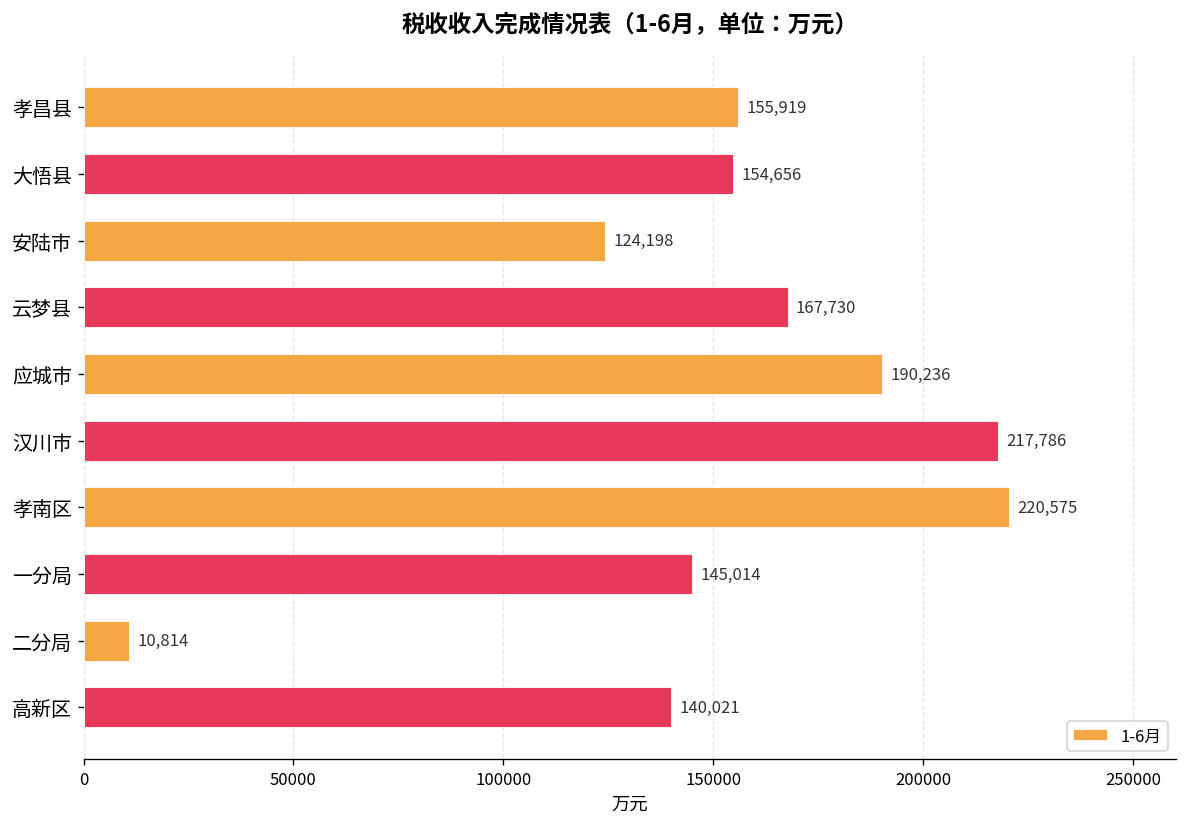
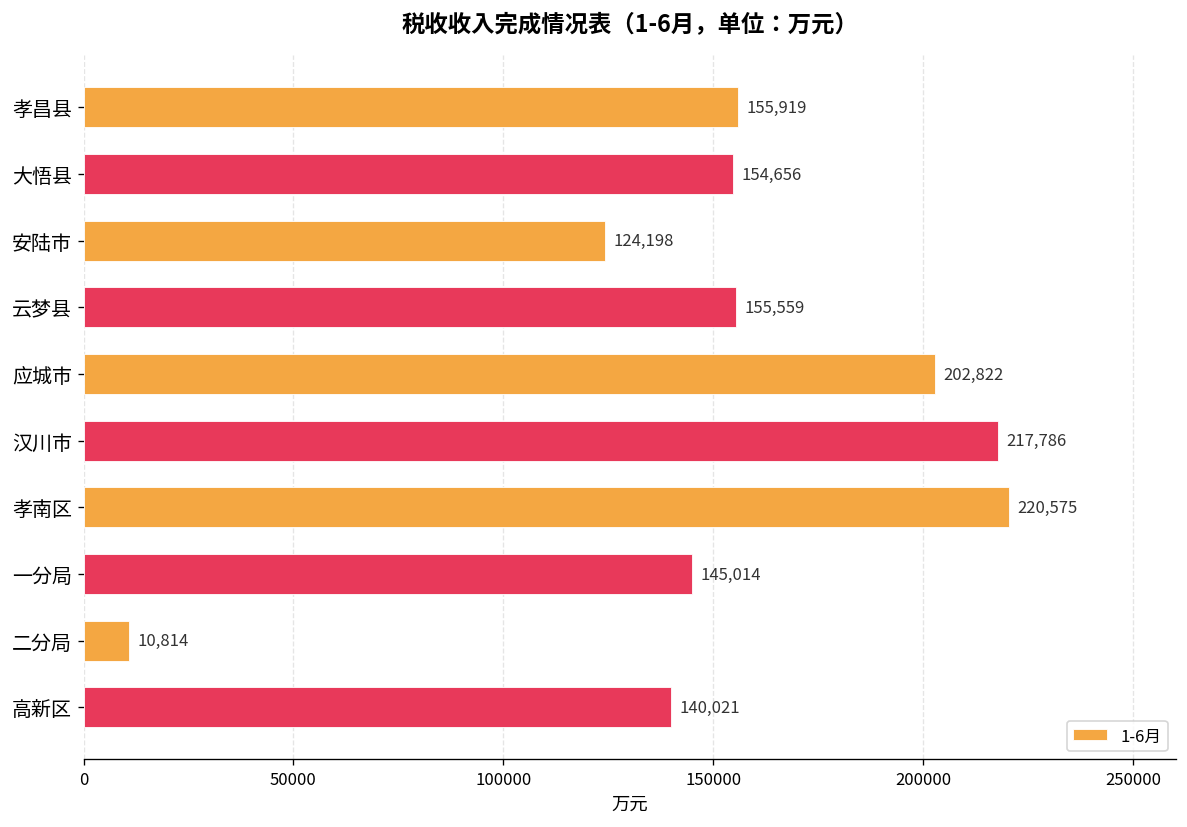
  {
    "孝昌县": "155,919",
    "大悟县": "154,656",
    "安陆市": "124,198",
-   "云梦县": "167,730",
-   "应城市": "190,236",
+   "云梦县": "155,559",
+   "应城市": "202,822",
    "汉川市": "217,786",
    "孝南区": "220,575",
    "一分局": "145,014",
    "二分局": "10,814",
    "高新区": "140,021"
  }
